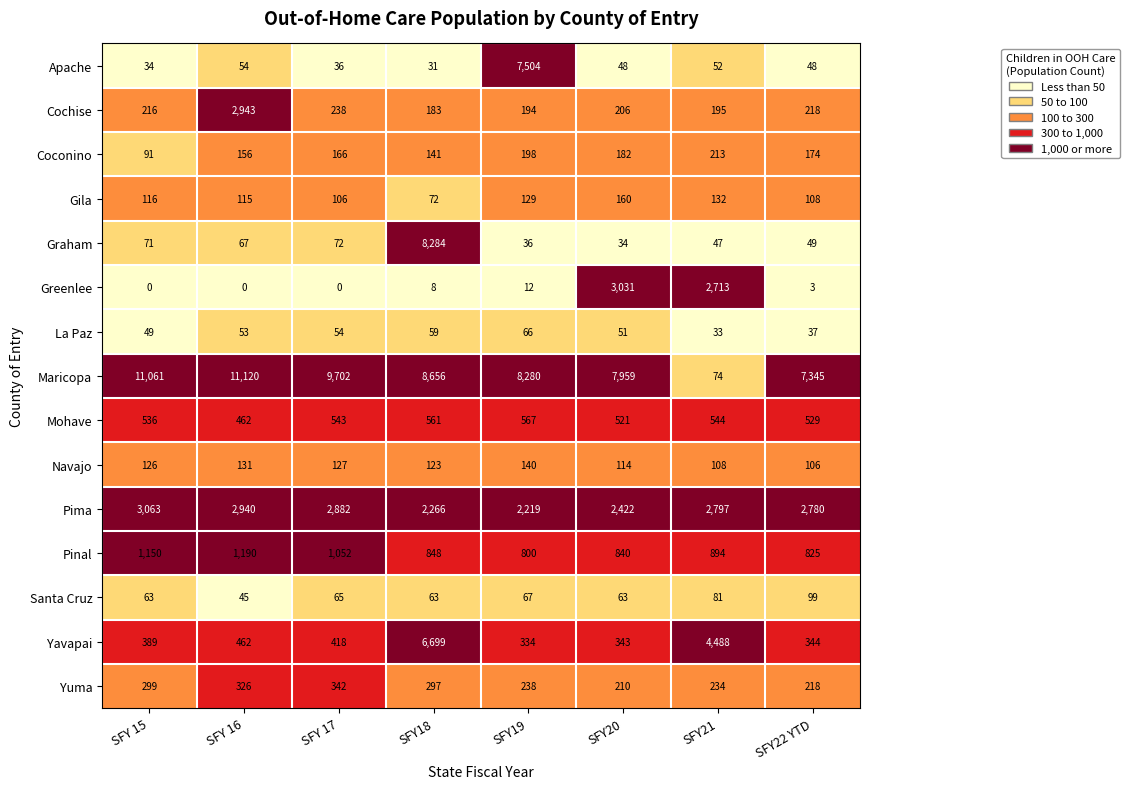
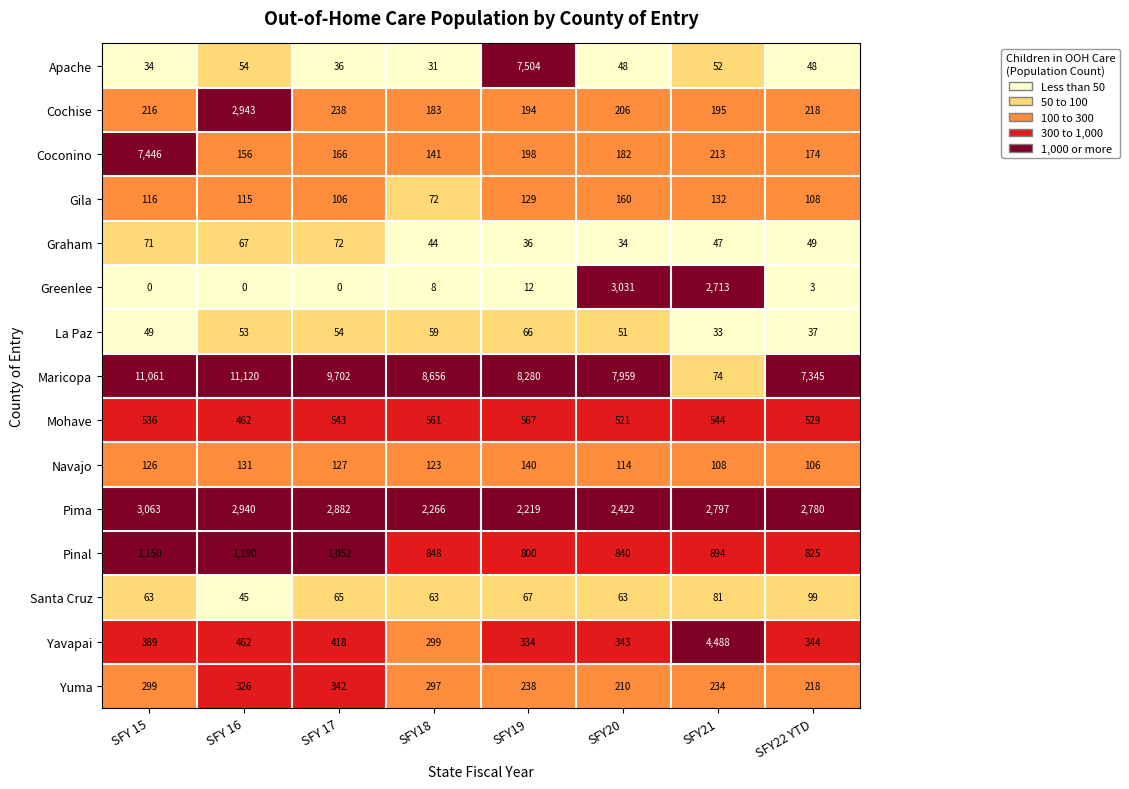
  {
    "Apache": {
      "SFY 15": "34",
      "SFY 16": "54",
      "SFY 17": "36",
      "SFY18": "31",
      "SFY19": "7,504",
      "SFY20": "48",
      "SFY21": "52",
      "SFY22 YTD": "48"
    },
    "Cochise": {
      "SFY 15": "216",
      "SFY 16": "2,943",
      "SFY 17": "238",
      "SFY18": "183",
      "SFY19": "194",
      "SFY20": "206",
      "SFY21": "195",
      "SFY22 YTD": "218"
    },
    "Coconino": {
-     "SFY 15": "91",
+     "SFY 15": "7,446",
      "SFY 16": "156",
      "SFY 17": "166",
      "SFY18": "141",
      "SFY19": "198",
      "SFY20": "182",
      "SFY21": "213",
      "SFY22 YTD": "174"
    },
    "Gila": {
      "SFY 15": "116",
      "SFY 16": "115",
      "SFY 17": "106",
      "SFY18": "72",
      "SFY19": "129",
      "SFY20": "160",
      "SFY21": "132",
      "SFY22 YTD": "108"
    },
    "Graham": {
      "SFY 15": "71",
      "SFY 16": "67",
      "SFY 17": "72",
-     "SFY18": "8,284",
+     "SFY18": "44",
      "SFY19": "36",
      "SFY20": "34",
      "SFY21": "47",
      "SFY22 YTD": "49"
    },
    "Greenlee": {
      "SFY 15": "0",
      "SFY 16": "0",
      "SFY 17": "0",
      "SFY18": "8",
      "SFY19": "12",
      "SFY20": "3,031",
      "SFY21": "2,713",
      "SFY22 YTD": "3"
    },
    "La Paz": {
      "SFY 15": "49",
      "SFY 16": "53",
      "SFY 17": "54",
      "SFY18": "59",
      "SFY19": "66",
      "SFY20": "51",
      "SFY21": "33",
      "SFY22 YTD": "37"
    },
    "Maricopa": {
      "SFY 15": "11,061",
      "SFY 16": "11,120",
      "SFY 17": "9,702",
      "SFY18": "8,656",
      "SFY19": "8,280",
      "SFY20": "7,959",
      "SFY21": "74",
      "SFY22 YTD": "7,345"
    },
    "Mohave": {
      "SFY 15": "536",
      "SFY 16": "462",
      "SFY 17": "543",
      "SFY18": "561",
      "SFY19": "567",
      "SFY20": "521",
      "SFY21": "544",
      "SFY22 YTD": "529"
    },
    "Navajo": {
      "SFY 15": "126",
      "SFY 16": "131",
      "SFY 17": "127",
      "SFY18": "123",
      "SFY19": "140",
      "SFY20": "114",
      "SFY21": "108",
      "SFY22 YTD": "106"
    },
    "Pima": {
      "SFY 15": "3,063",
      "SFY 16": "2,940",
      "SFY 17": "2,882",
      "SFY18": "2,266",
      "SFY19": "2,219",
      "SFY20": "2,422",
      "SFY21": "2,797",
      "SFY22 YTD": "2,780"
    },
    "Pinal": {
      "SFY 15": "1,150",
      "SFY 16": "1,190",
      "SFY 17": "1,052",
      "SFY18": "848",
      "SFY19": "800",
      "SFY20": "840",
      "SFY21": "894",
      "SFY22 YTD": "825"
    },
    "Santa Cruz": {
      "SFY 15": "63",
      "SFY 16": "45",
      "SFY 17": "65",
      "SFY18": "63",
      "SFY19": "67",
      "SFY20": "63",
      "SFY21": "81",
      "SFY22 YTD": "99"
    },
    "Yavapai": {
      "SFY 15": "389",
      "SFY 16": "462",
      "SFY 17": "418",
-     "SFY18": "6,699",
+     "SFY18": "299",
      "SFY19": "334",
      "SFY20": "343",
      "SFY21": "4,488",
      "SFY22 YTD": "344"
    },
    "Yuma": {
      "SFY 15": "299",
      "SFY 16": "326",
      "SFY 17": "342",
      "SFY18": "297",
      "SFY19": "238",
      "SFY20": "210",
      "SFY21": "234",
      "SFY22 YTD": "218"
    }
  }
